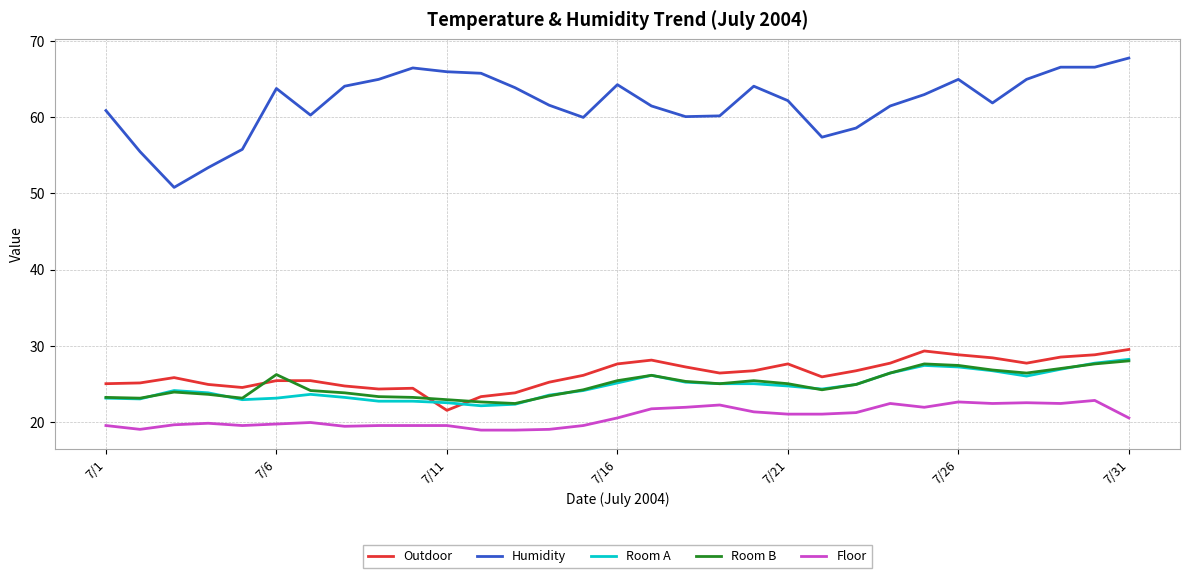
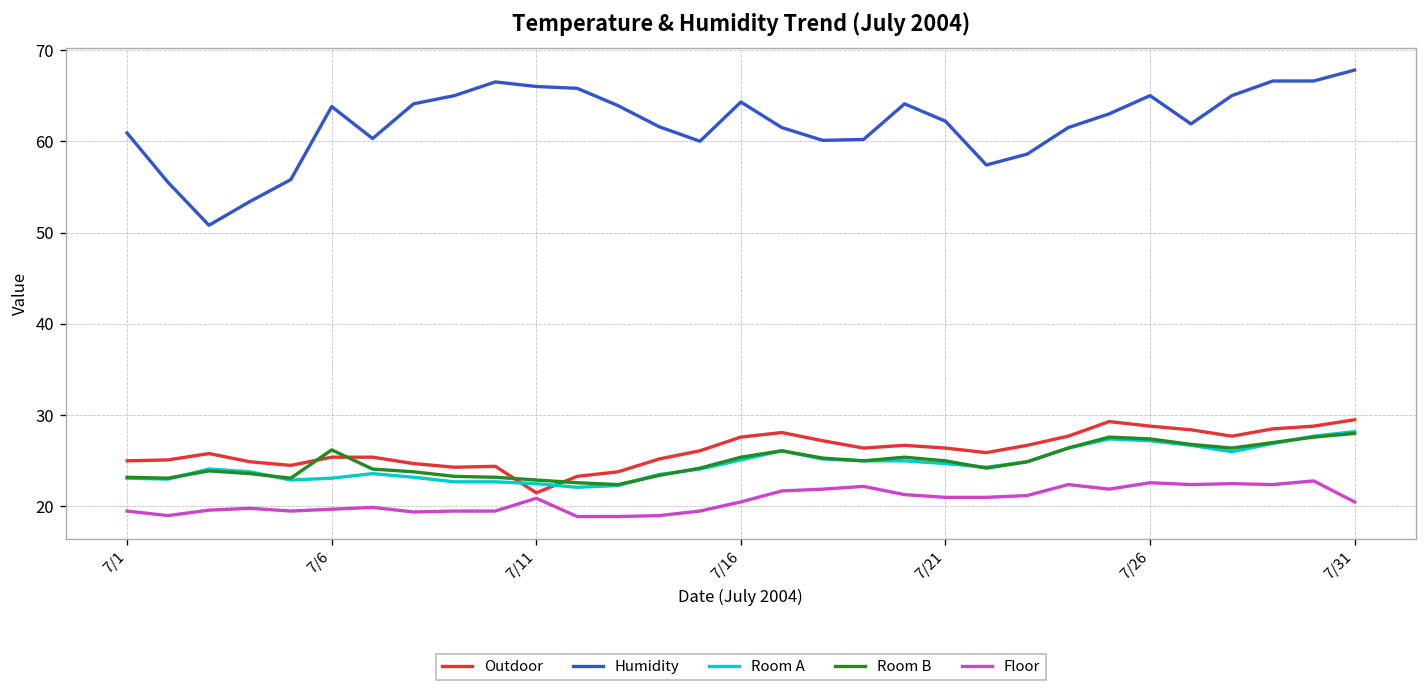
  {
    "Outdoor": {
      "7/1": 25,
      "7/6": 25,
      "7/11": 22,
      "7/16": 28,
-     "7/21": 28,
+     "7/21": 26,
      "7/26": 29,
      "7/31": 30
    },
    "Humidity": {
      "7/1": 61,
      "7/6": 64,
      "7/11": 66,
      "7/16": 64,
      "7/21": 62,
      "7/26": 65,
      "7/31": 68
    },
    "Room A": {
      "7/6": 23,
      "7/11": 23
    },
    "Room B": {
      "7/6": 26,
      "7/11": 23
    },
    "Floor": {
      "7/1": 20,
      "7/6": 20,
-     "7/11": 20,
+     "7/11": 21,
      "7/16": 21,
      "7/21": 21,
      "7/26": 23,
      "7/31": 21
    }
  }
